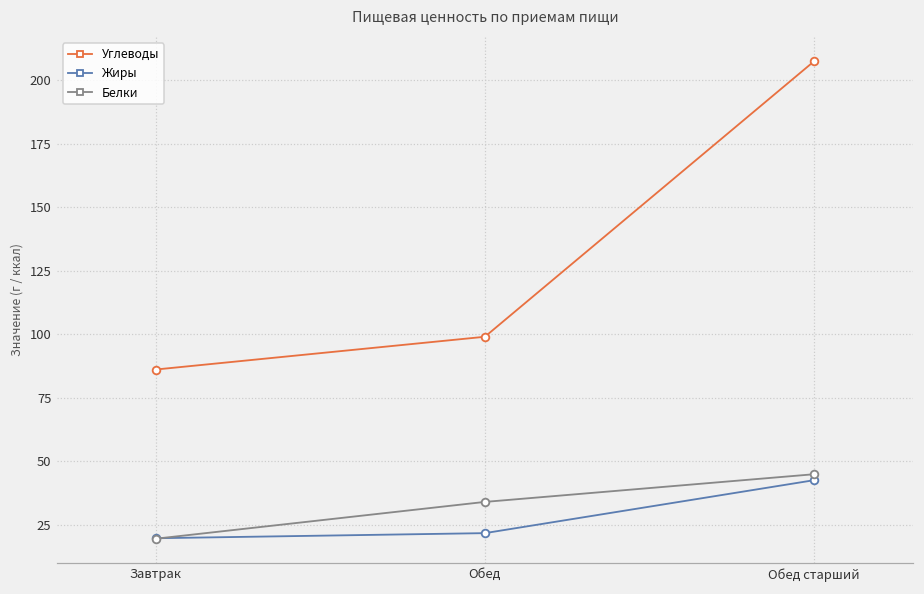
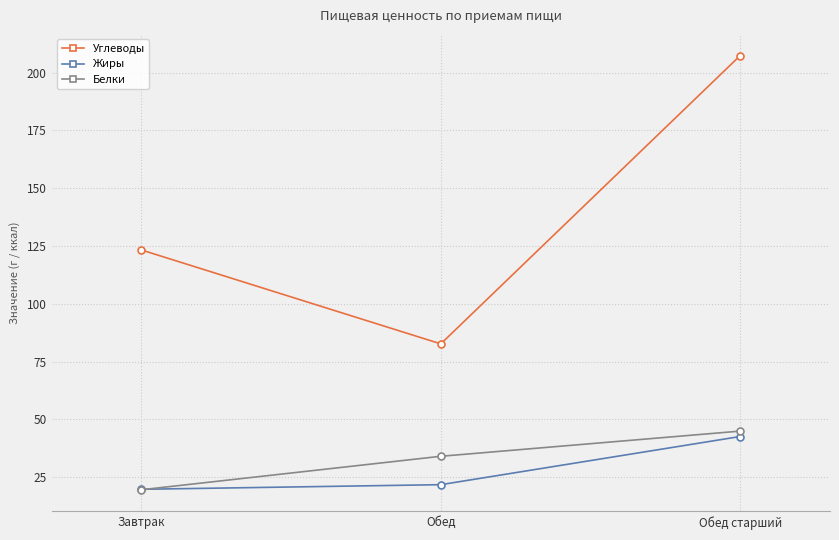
  {
    "Углеводы": {
-     "Завтрак": 86,
-     "Обед": 99,
+     "Завтрак": 123,
+     "Обед": 83,
      "Обед старший": 207
    },
    "Жиры": {
      "Обед": 22,
      "Обед старший": 43
    },
    "Белки": {
      "Обед": 34,
      "Обед старший": 45
    }
  }
